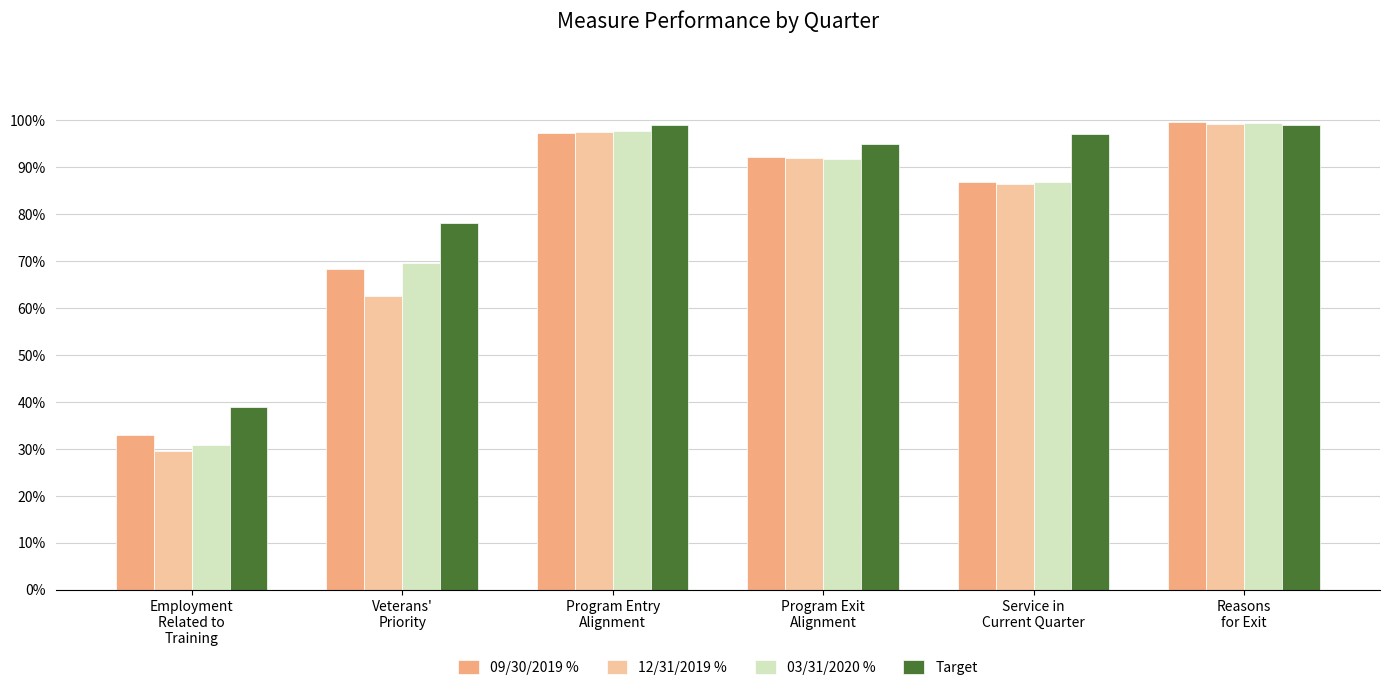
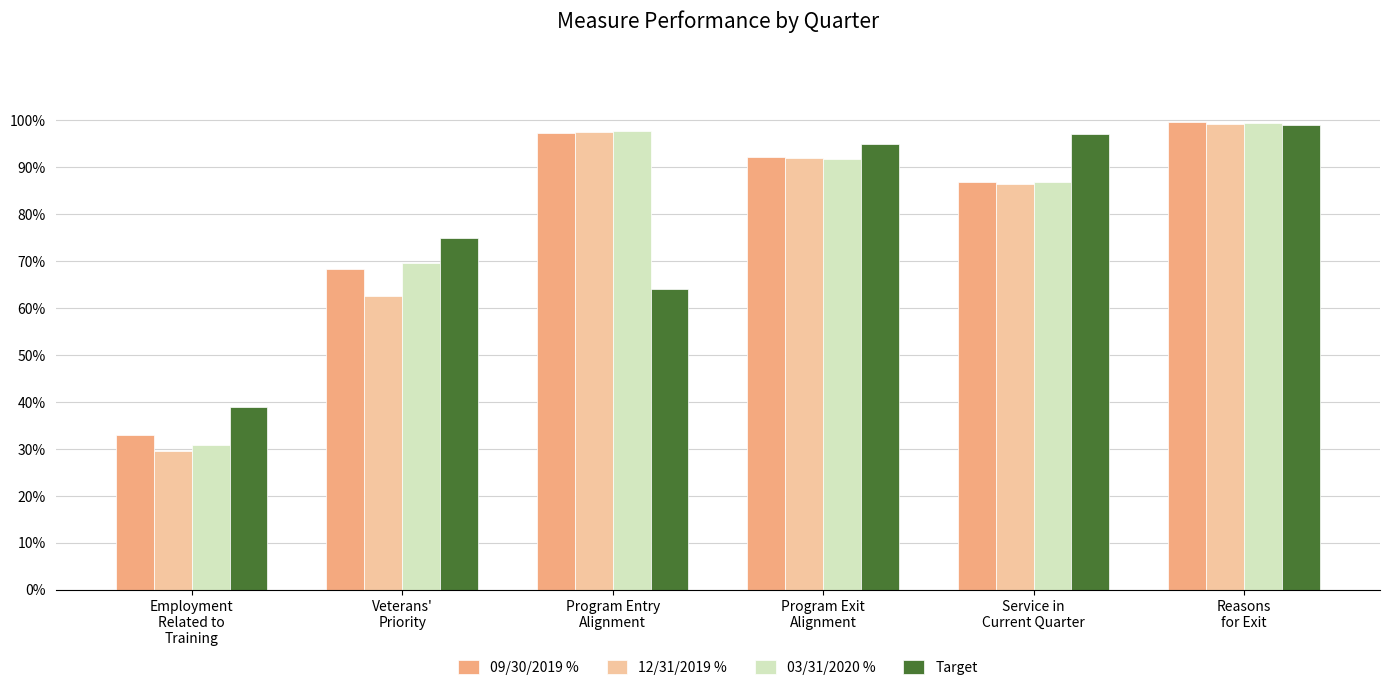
  {
    "Target": {
      "Employment Related to Training": "39%",
-     "Veterans' Priority": "78%",
-     "Program Entry Alignment": "99%",
+     "Veterans' Priority": "75%",
+     "Program Entry Alignment": "64%",
      "Program Exit Alignment": "95%",
      "Service in Current Quarter": "97%",
      "Reasons for Exit": "99%"
    }
  }
